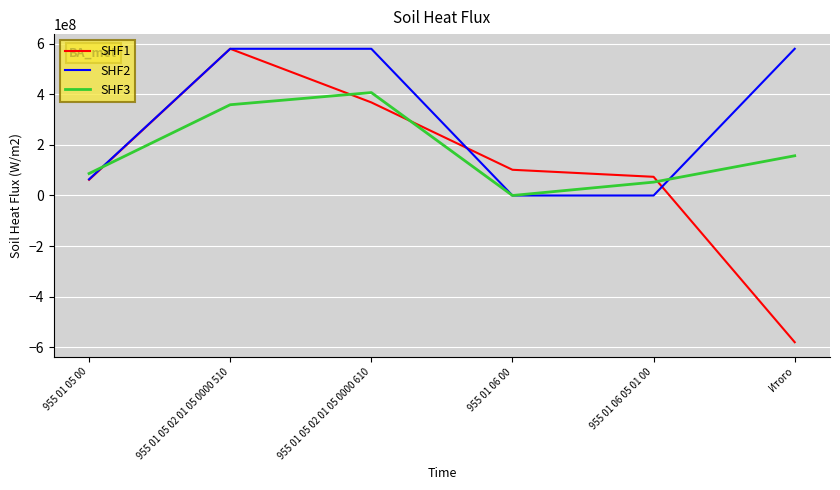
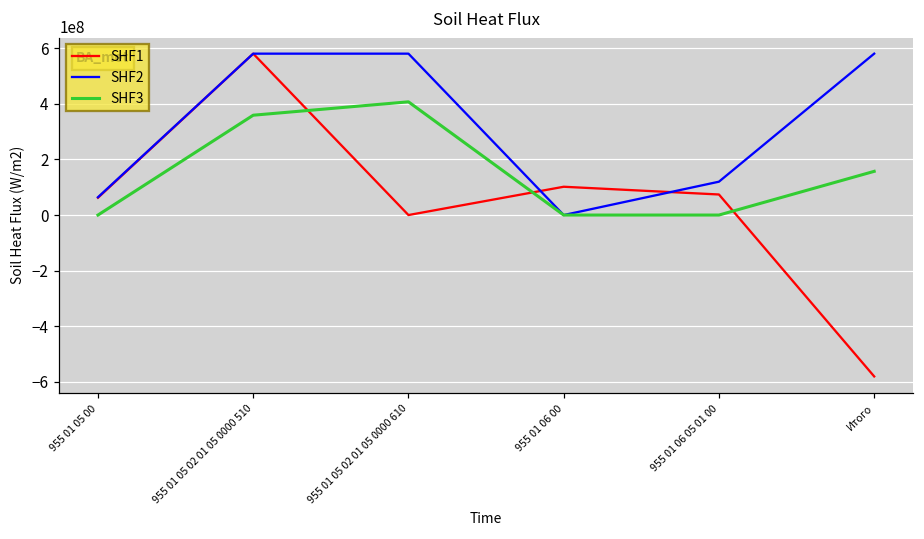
  {
    "SHF1": {
-     "955 01 05 02 01 05 0000 610": 370000000,
+     "955 01 05 02 01 05 0000 610": 0,
      "955 01 06 00": 100000000,
      "955 01 06 05 01 00": 70000000,
      "Итого": -580000000
    },
    "SHF2": {
      "955 01 05 02 01 05 0000 610": 580000000,
-     "955 01 06 05 01 00": 0,
+     "955 01 06 05 01 00": 120000000,
      "Итого": 580000000
    },
    "SHF3": {
-     "955 01 05 00": 90000000,
+     "955 01 05 00": 0,
      "955 01 05 02 01 05 0000 510": 360000000,
      "955 01 05 02 01 05 0000 610": 410000000,
-     "955 01 06 05 01 00": 50000000,
+     "955 01 06 05 01 00": 0,
      "Итого": 160000000
    }
  }
